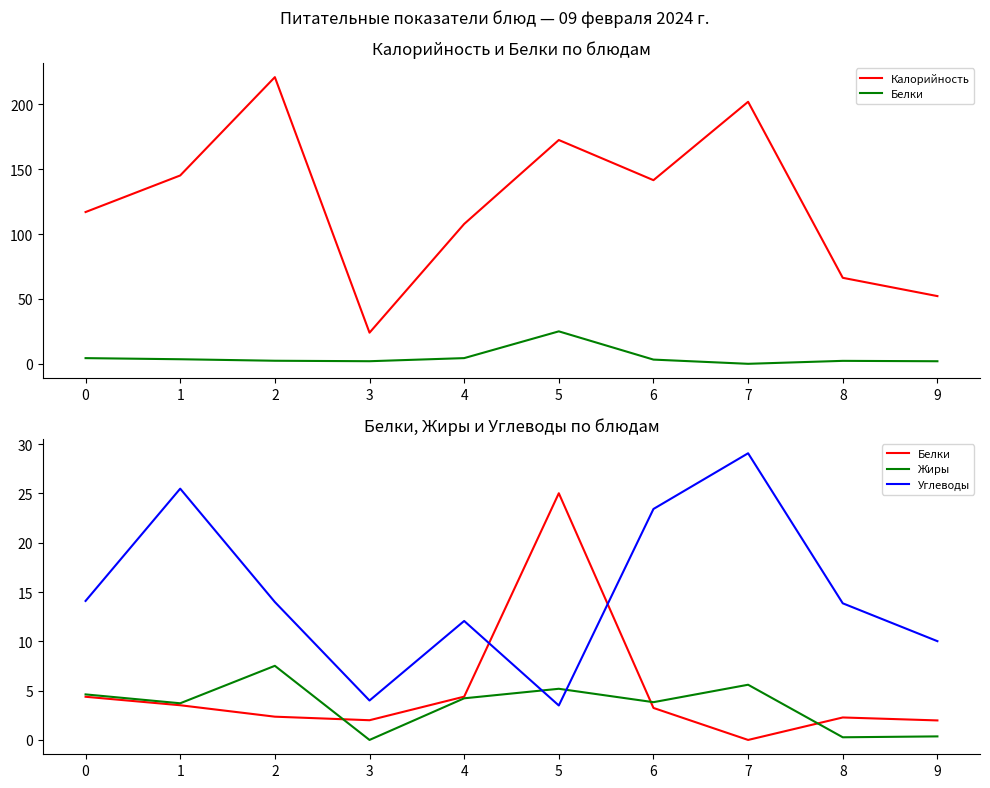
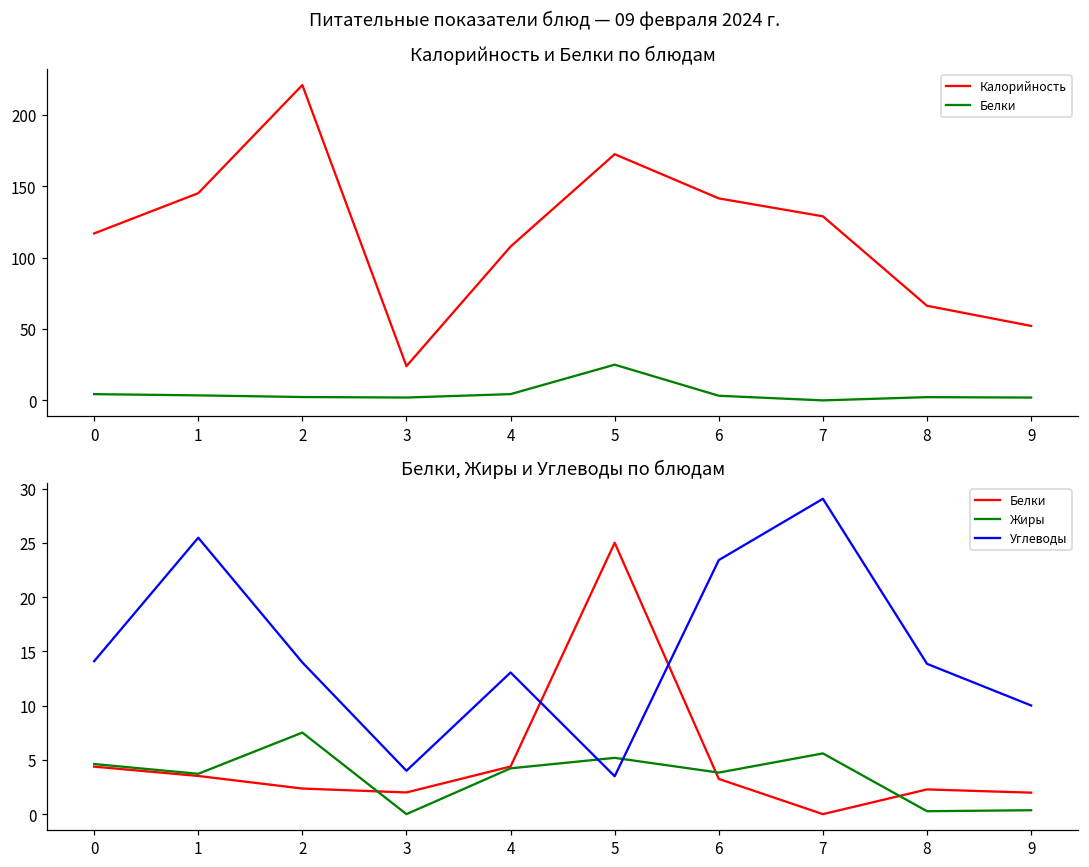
  {
    "Калорийность и Белки по блюдам": {
      "Калорийность": {
        "0": 117,
        "1": 145,
        "2": 221,
        "3": 24,
        "4": 108,
        "5": 173,
        "6": 142,
-       "7": 202,
+       "7": 129,
        "8": 66,
        "9": 52
      }
    },
    "Белки, Жиры и Углеводы по блюдам": {
      "Белки": {
        "2": 2,
        "3": 2,
        "5": 25,
        "6": 3,
        "7": 0,
        "8": 2,
        "9": 2
      },
      "Жиры": {
        "2": 8,
        "3": 0,
        "5": 5,
        "6": 4,
        "7": 6,
        "8": 0,
        "9": 0
      },
      "Углеводы": {
        "0": 14,
        "1": 25,
        "2": 14,
        "3": 4,
-       "4": 12,
+       "4": 13,
        "5": 3,
        "6": 23,
        "7": 29,
        "8": 14,
        "9": 10
      }
    }
  }
